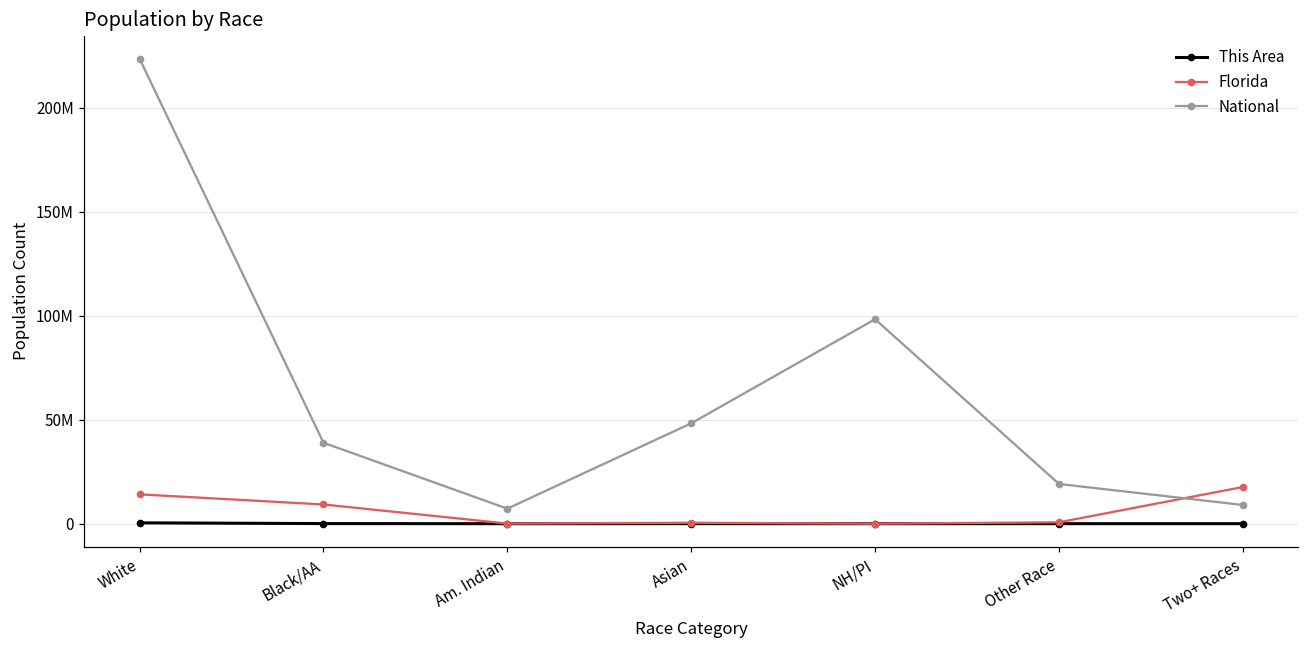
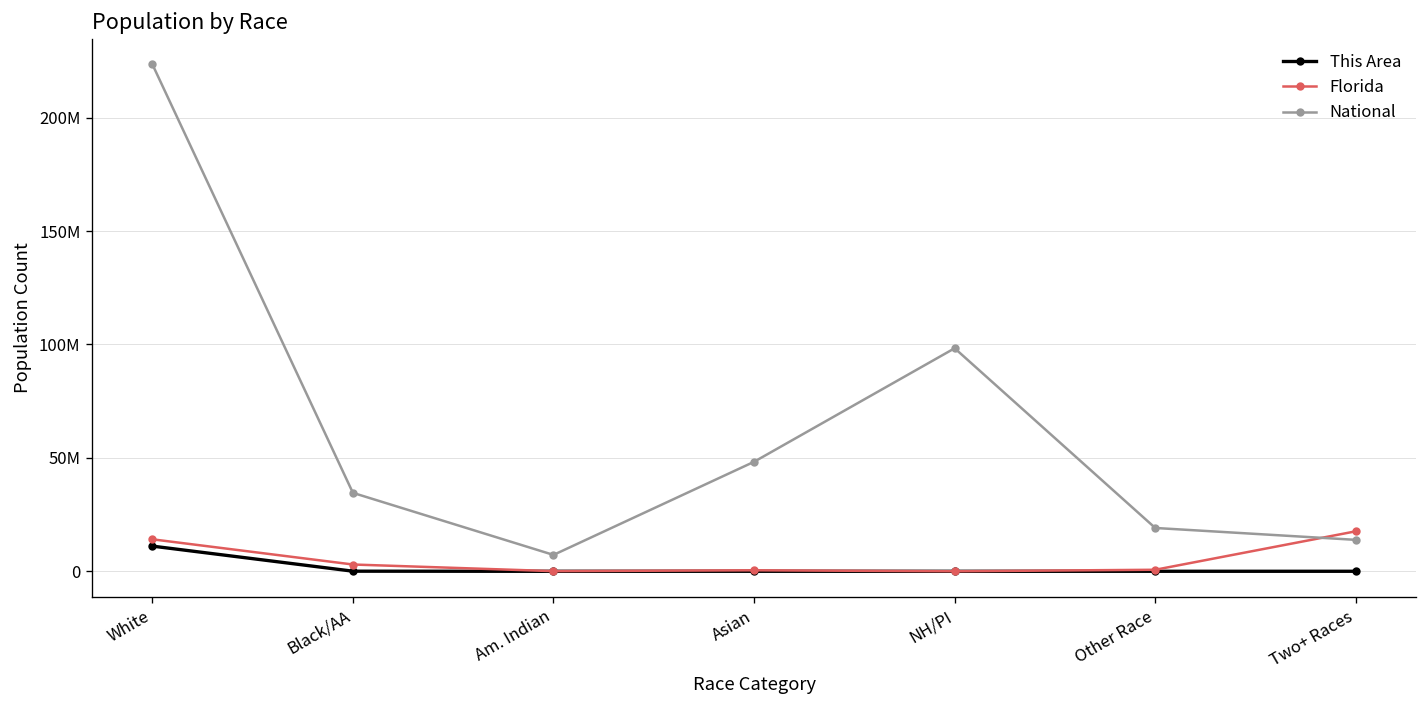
  {
    "This Area": {
-     "White": 0,
+     "White": 11000000,
      "Black/AA": 0,
      "Two+ Races": 0
    },
    "Florida": {
      "White": 14000000,
-     "Black/AA": 9000000,
+     "Black/AA": 3000000,
      "Two+ Races": 18000000
    },
    "National": {
      "White": 224000000,
-     "Black/AA": 39000000,
+     "Black/AA": 35000000,
      "Am. Indian": 7000000,
      "Asian": 48000000,
      "NH/PI": 98000000,
      "Other Race": 19000000,
-     "Two+ Races": 9000000
+     "Two+ Races": 14000000
    }
  }
